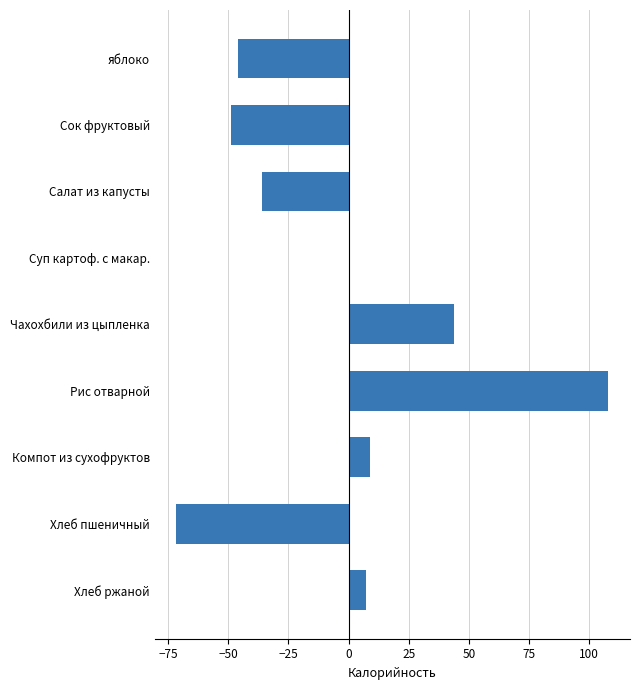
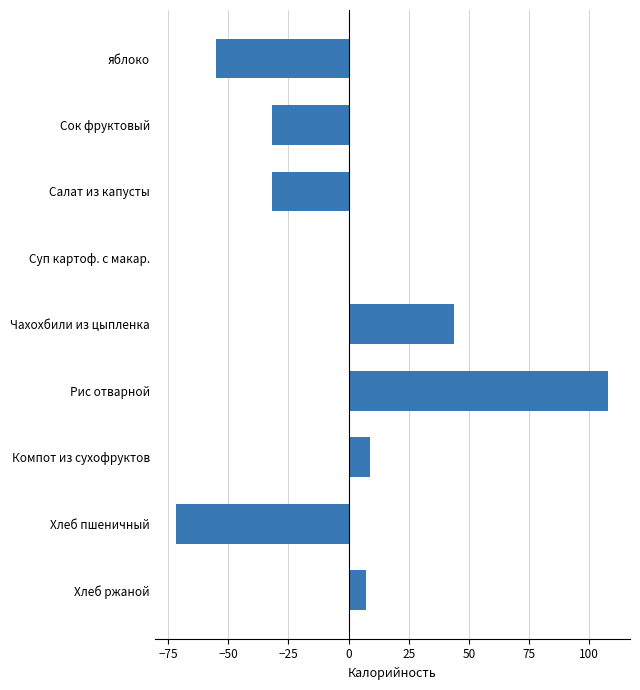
  {
-   "яблоко": -46,
-   "Сок фруктовый": -49,
-   "Салат из капусты": -36,
+   "яблоко": -55,
+   "Сок фруктовый": -32,
+   "Салат из капусты": -32,
    "Суп картоф. с макар.": 0,
    "Чахохбили из цыпленка": 44,
    "Рис отварной": 108,
    "Компот из сухофруктов": 9,
    "Хлеб пшеничный": -72,
    "Хлеб ржаной": 7
  }
